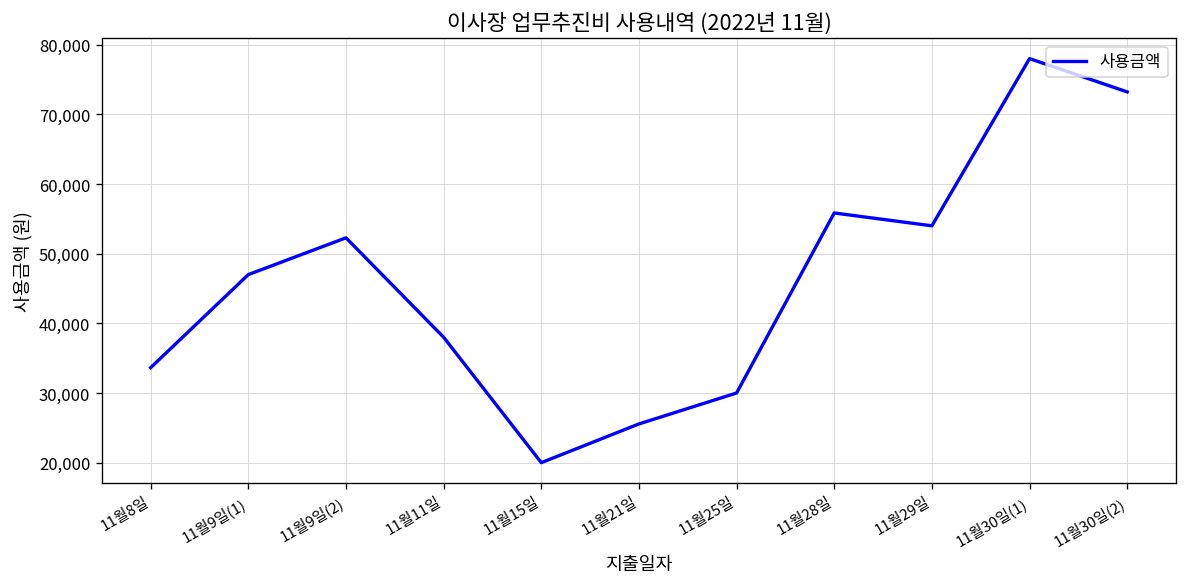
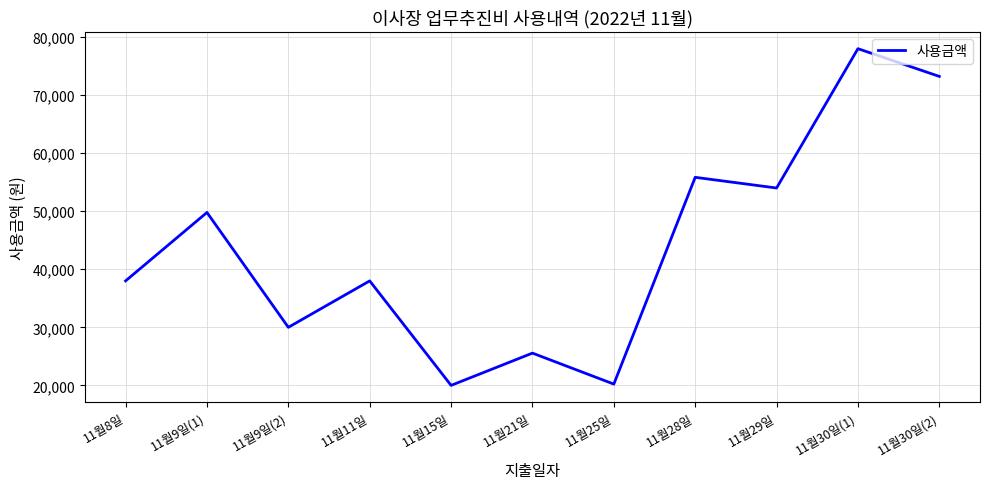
  {
-   "11월8일": "34,000",
-   "11월9일(1)": "47,000",
-   "11월9일(2)": "52,000",
+   "11월8일": "38,000",
+   "11월9일(1)": "50,000",
+   "11월9일(2)": "30,000",
    "11월11일": "38,000",
    "11월15일": "20,000",
    "11월21일": "26,000",
-   "11월25일": "30,000",
+   "11월25일": "20,000",
    "11월28일": "56,000",
    "11월29일": "54,000",
    "11월30일(1)": "78,000",
    "11월30일(2)": "73,000"
  }
